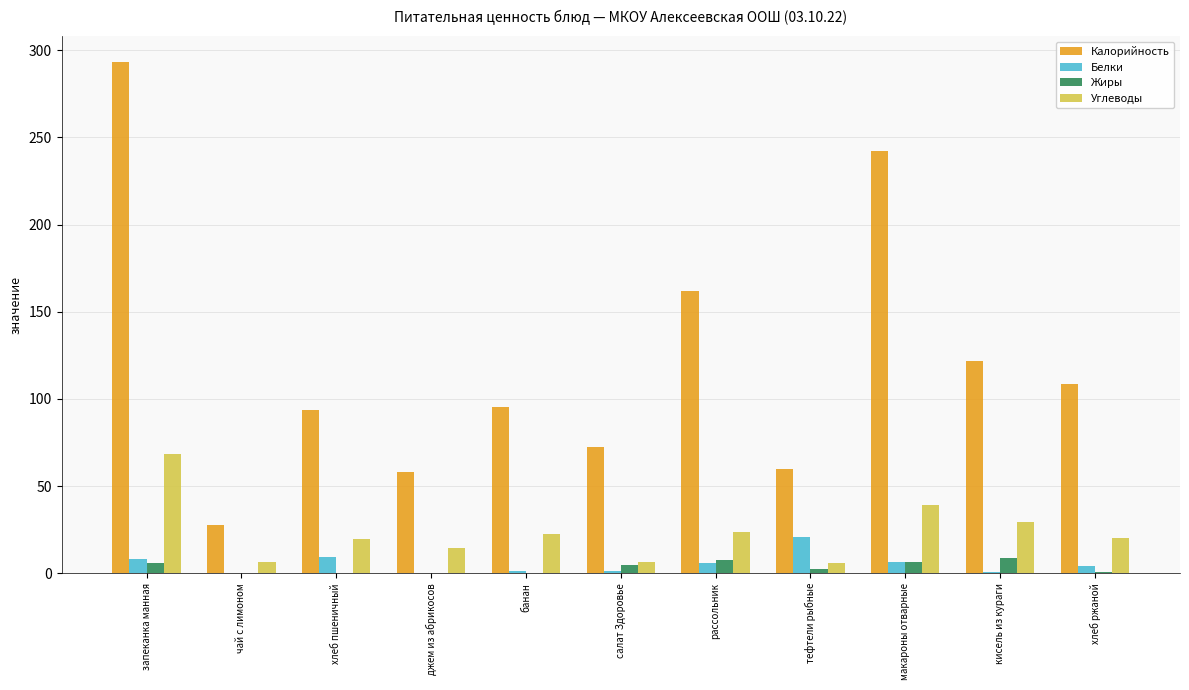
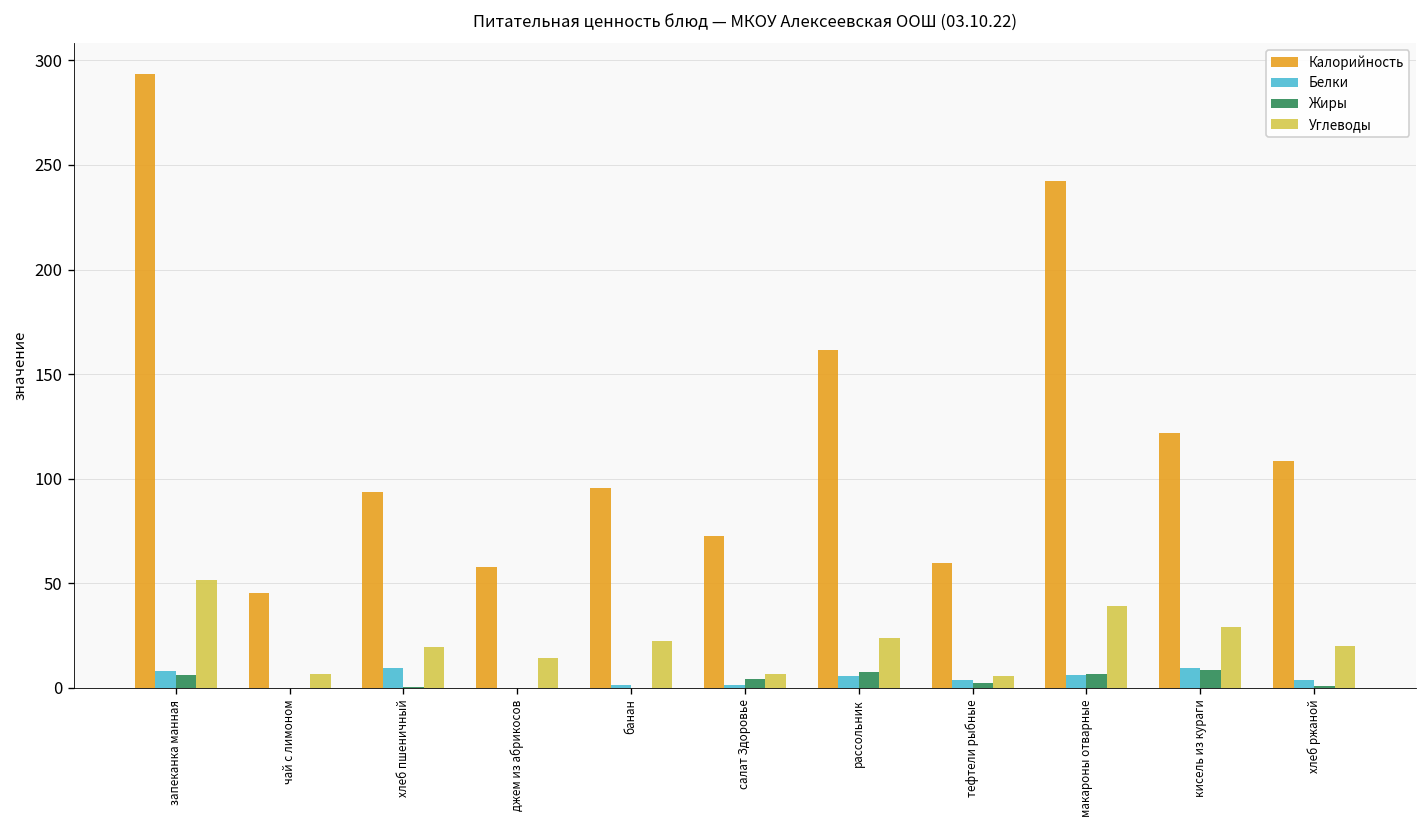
  {
    "Калорийность": {
      "запеканка манная": 294,
-     "чай с лимоном": 28,
+     "чай с лимоном": 46,
      "хлеб пшеничный": 94,
      "джем из абрикосов": 58,
      "банан": 96,
      "салат Здоровье": 72,
      "рассольник": 162,
      "тефтели рыбные": 60,
      "макароны отварные": 242,
      "кисель из кураги": 122,
      "хлеб ржаной": 109
    },
    "Белки": {
      "запеканка манная": 8,
      "хлеб пшеничный": 10,
      "банан": 2,
      "рассольник": 6,
-     "тефтели рыбные": 21,
+     "тефтели рыбные": 4,
      "макароны отварные": 6,
-     "кисель из кураги": 1,
+     "кисель из кураги": 9,
      "хлеб ржаной": 4
    },
    "Жиры": {
      "запеканка манная": 6,
      "джем из абрикосов": 0,
      "банан": 0,
      "салат Здоровье": 5,
      "рассольник": 8,
      "тефтели рыбные": 2,
      "макароны отварные": 7,
      "кисель из кураги": 9
    },
    "Углеводы": {
-     "запеканка манная": 68,
+     "запеканка манная": 52,
      "чай с лимоном": 7,
      "хлеб пшеничный": 20,
      "джем из абрикосов": 14,
      "банан": 22,
      "салат Здоровье": 7,
      "рассольник": 24,
      "тефтели рыбные": 6,
      "макароны отварные": 39,
      "кисель из кураги": 29,
      "хлеб ржаной": 20
    }
  }
